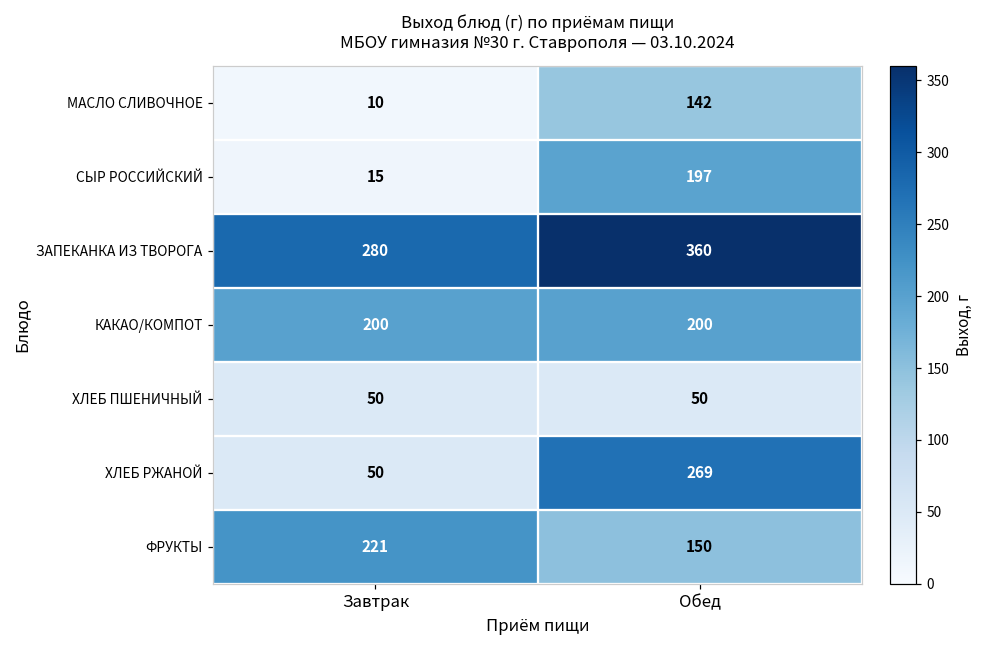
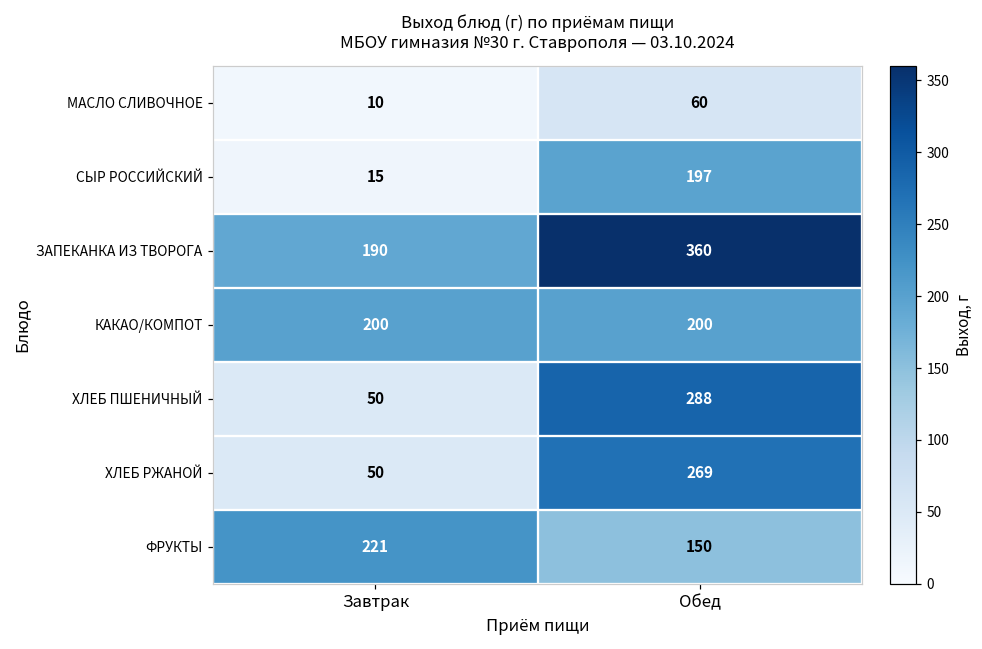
  {
    "МАСЛО СЛИВОЧНОЕ": {
      "Завтрак": 10,
-     "Обед": 142
+     "Обед": 60
    },
    "СЫР РОССИЙСКИЙ": {
      "Завтрак": 15,
      "Обед": 197
    },
    "ЗАПЕКАНКА ИЗ ТВОРОГА": {
-     "Завтрак": 280,
+     "Завтрак": 190,
      "Обед": 360
    },
    "КАКАО/КОМПОТ": {
      "Завтрак": 200,
      "Обед": 200
    },
    "ХЛЕБ ПШЕНИЧНЫЙ": {
      "Завтрак": 50,
-     "Обед": 50
+     "Обед": 288
    },
    "ХЛЕБ РЖАНОЙ": {
      "Завтрак": 50,
      "Обед": 269
    },
    "ФРУКТЫ": {
      "Завтрак": 221,
      "Обед": 150
    }
  }
